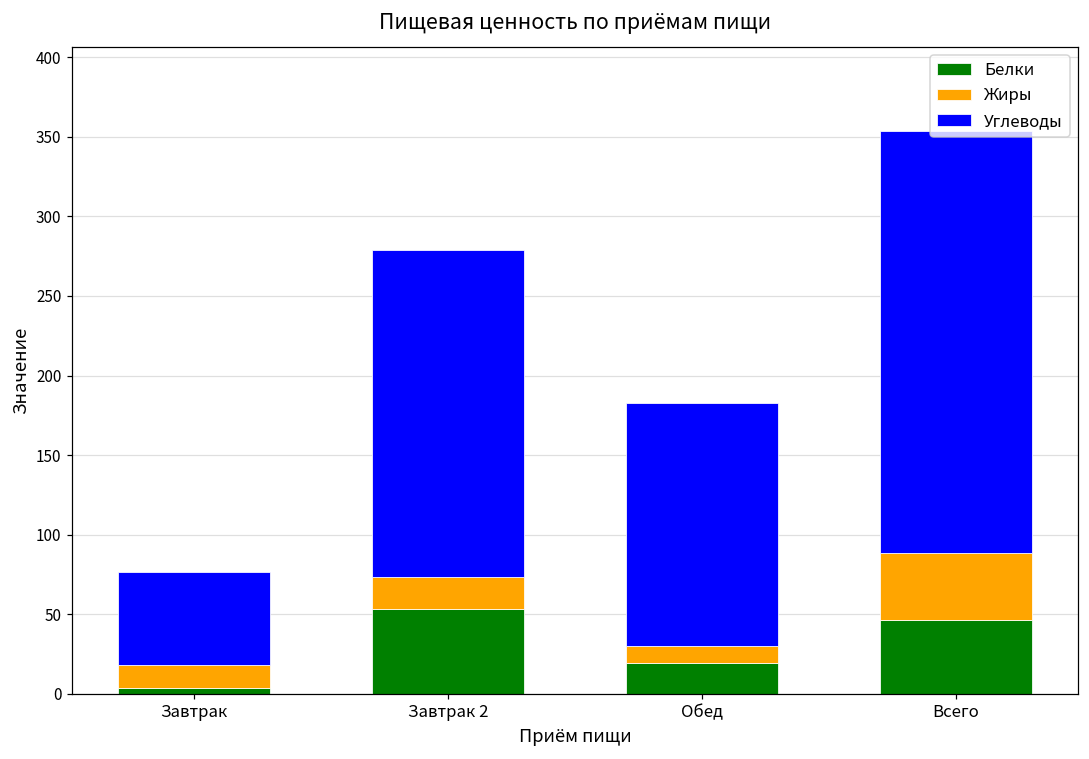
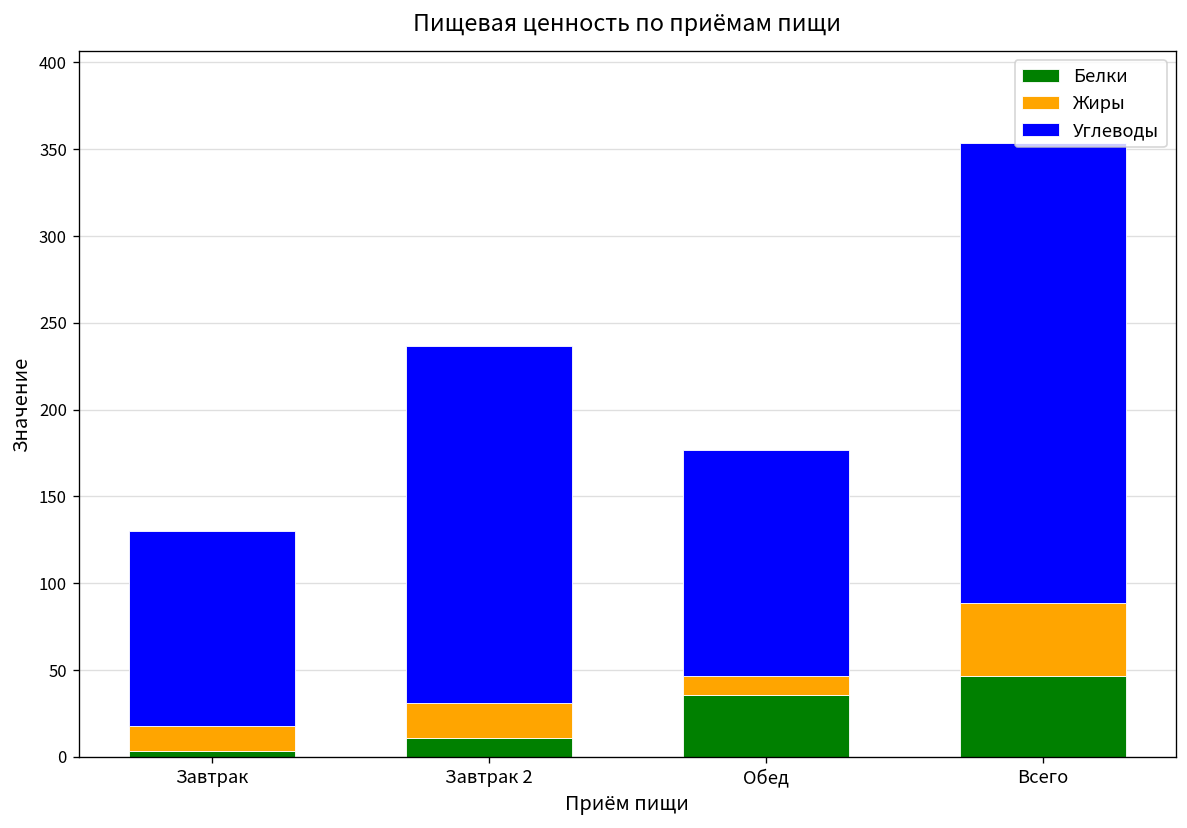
  {
    "Белки": {
      "Завтрак": 3,
-     "Завтрак 2": 53,
-     "Обед": 19,
+     "Завтрак 2": 11,
+     "Обед": 36,
      "Всего": 47
    },
    "Жиры": {
      "Завтрак": 14,
      "Завтрак 2": 20,
      "Обед": 11,
      "Всего": 42
    },
    "Углеводы": {
-     "Завтрак": 59,
+     "Завтрак": 112,
      "Завтрак 2": 206,
-     "Обед": 153
+     "Обед": 130
    }
  }
